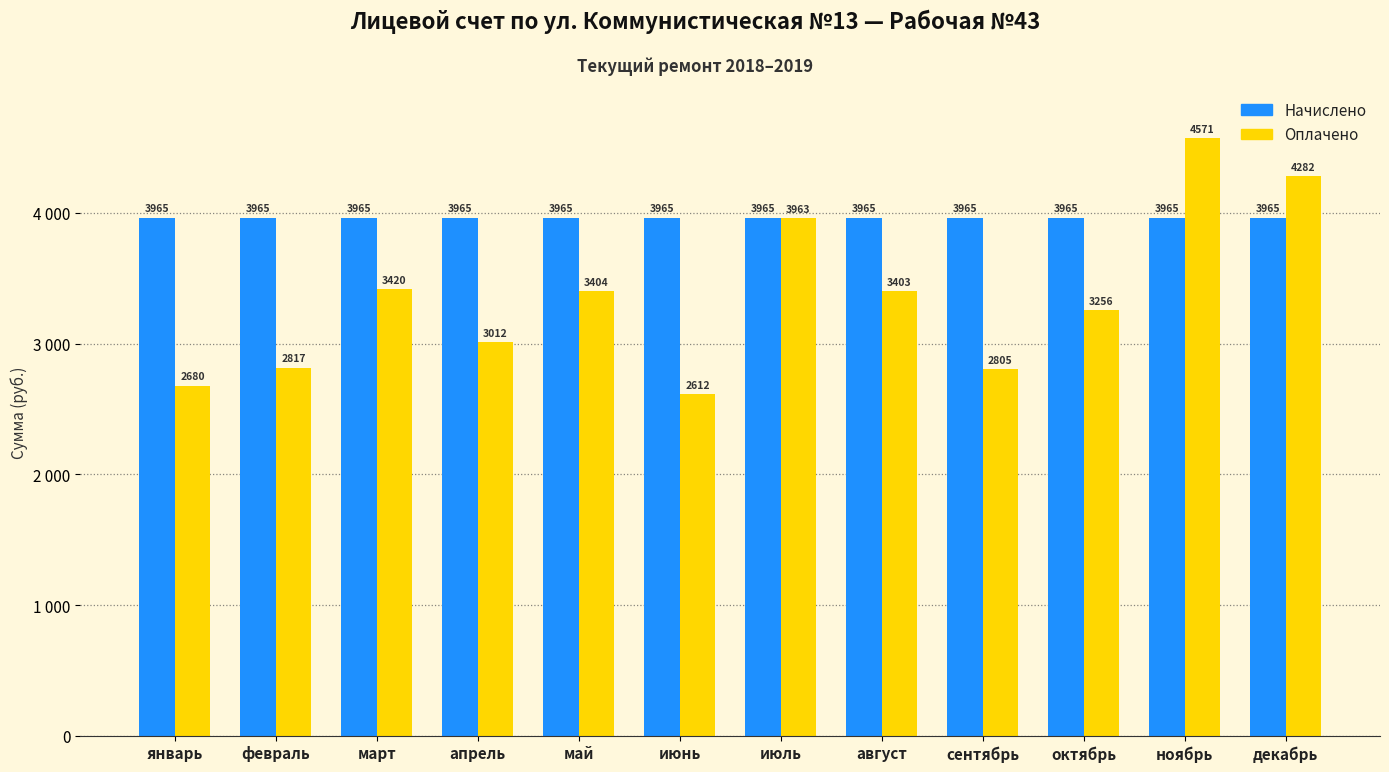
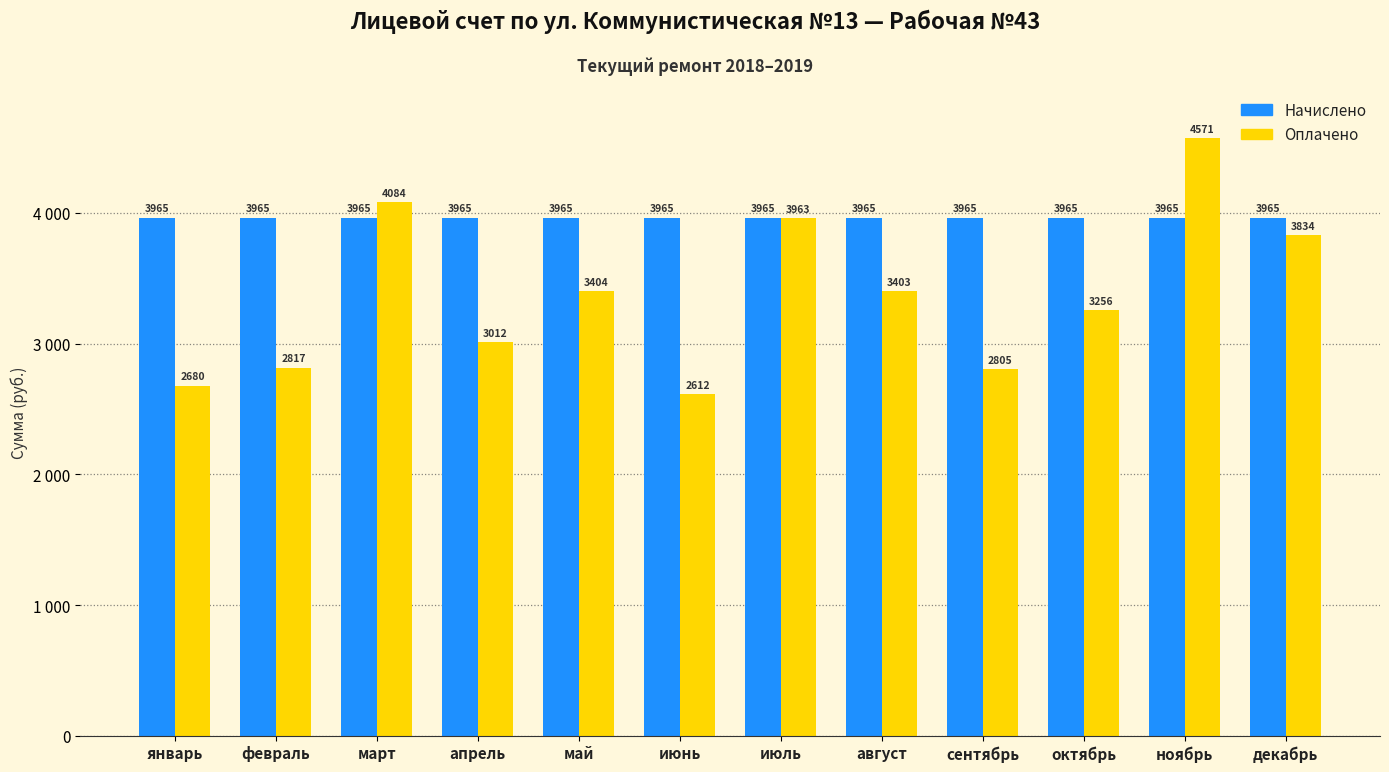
  {
    "Начислено": {
      "январь": 3965,
      "февраль": 3965,
      "март": 3965,
      "апрель": 3965,
      "май": 3965,
      "июнь": 3965,
      "июль": 3965,
      "август": 3965,
      "сентябрь": 3965,
      "октябрь": 3965,
      "ноябрь": 3965,
      "декабрь": 3965
    },
    "Оплачено": {
      "январь": 2680,
      "февраль": 2817,
-     "март": 3420,
+     "март": 4084,
      "апрель": 3012,
      "май": 3404,
      "июнь": 2612,
      "июль": 3963,
      "август": 3403,
      "сентябрь": 2805,
      "октябрь": 3256,
      "ноябрь": 4571,
-     "декабрь": 4282
+     "декабрь": 3834
    }
  }
